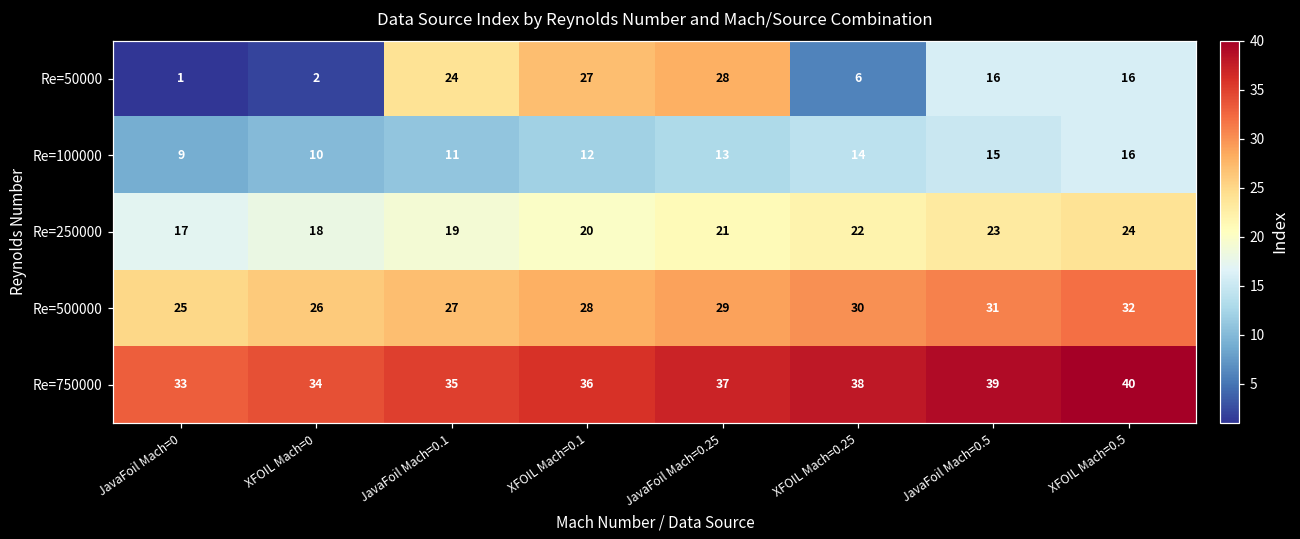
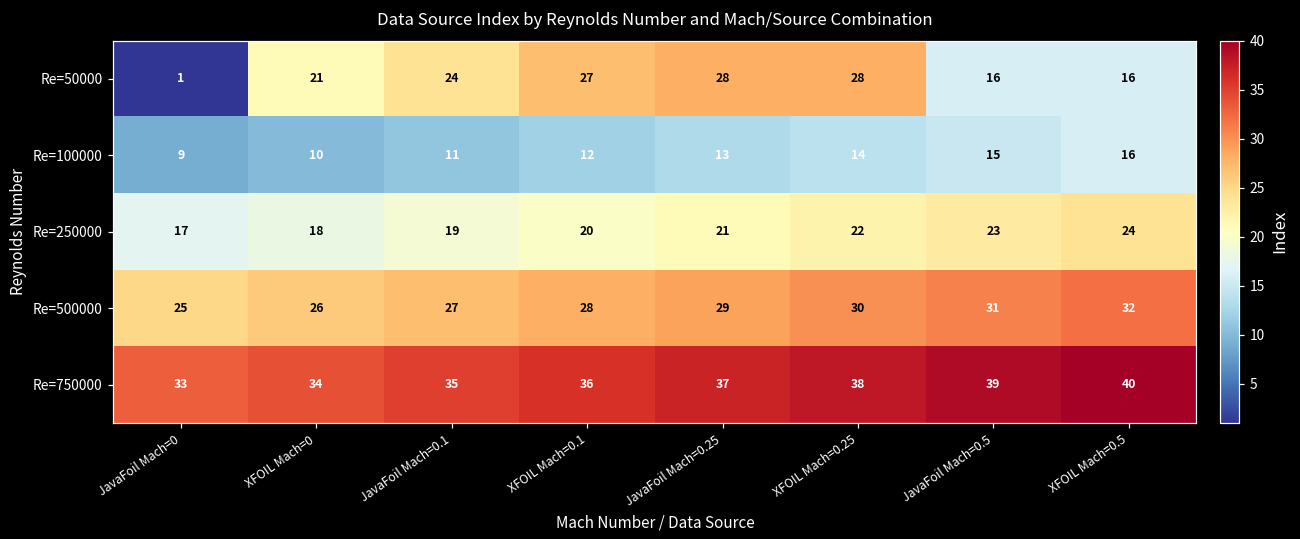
  {
    "Re=50000": {
      "JavaFoil Mach=0": 1,
-     "XFOIL Mach=0": 2,
+     "XFOIL Mach=0": 21,
      "JavaFoil Mach=0.1": 24,
      "XFOIL Mach=0.1": 27,
      "JavaFoil Mach=0.25": 28,
-     "XFOIL Mach=0.25": 6,
+     "XFOIL Mach=0.25": 28,
      "JavaFoil Mach=0.5": 16,
      "XFOIL Mach=0.5": 16
    },
    "Re=100000": {
      "JavaFoil Mach=0": 9,
      "XFOIL Mach=0": 10,
      "JavaFoil Mach=0.1": 11,
      "XFOIL Mach=0.1": 12,
      "JavaFoil Mach=0.25": 13,
      "XFOIL Mach=0.25": 14,
      "JavaFoil Mach=0.5": 15,
      "XFOIL Mach=0.5": 16
    },
    "Re=250000": {
      "JavaFoil Mach=0": 17,
      "XFOIL Mach=0": 18,
      "JavaFoil Mach=0.1": 19,
      "XFOIL Mach=0.1": 20,
      "JavaFoil Mach=0.25": 21,
      "XFOIL Mach=0.25": 22,
      "JavaFoil Mach=0.5": 23,
      "XFOIL Mach=0.5": 24
    },
    "Re=500000": {
      "JavaFoil Mach=0": 25,
      "XFOIL Mach=0": 26,
      "JavaFoil Mach=0.1": 27,
      "XFOIL Mach=0.1": 28,
      "JavaFoil Mach=0.25": 29,
      "XFOIL Mach=0.25": 30,
      "JavaFoil Mach=0.5": 31,
      "XFOIL Mach=0.5": 32
    },
    "Re=750000": {
      "JavaFoil Mach=0": 33,
      "XFOIL Mach=0": 34,
      "JavaFoil Mach=0.1": 35,
      "XFOIL Mach=0.1": 36,
      "JavaFoil Mach=0.25": 37,
      "XFOIL Mach=0.25": 38,
      "JavaFoil Mach=0.5": 39,
      "XFOIL Mach=0.5": 40
    }
  }
